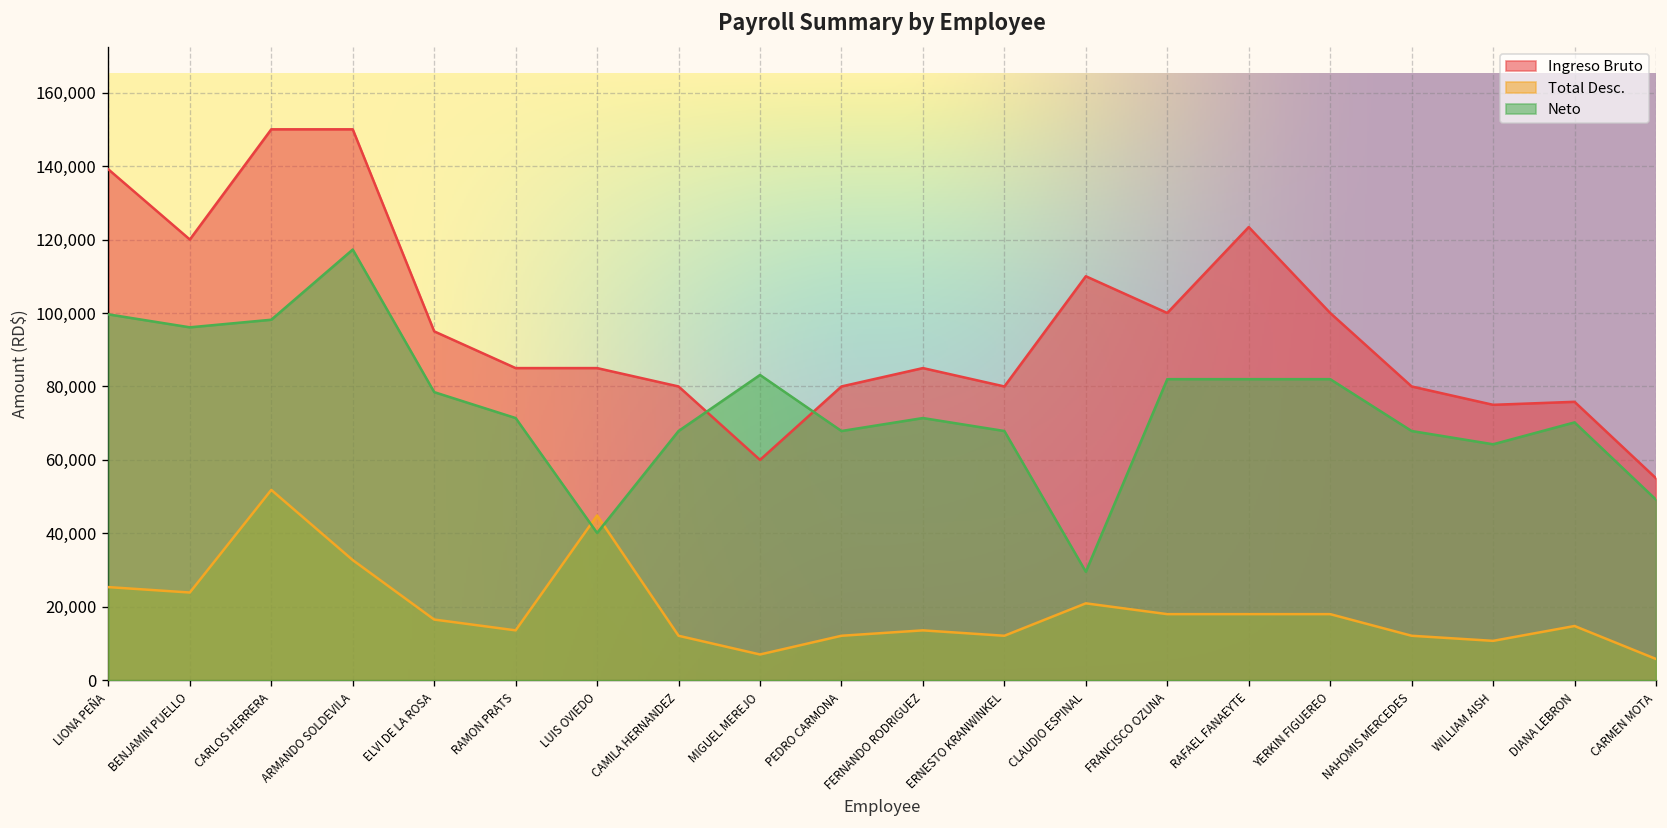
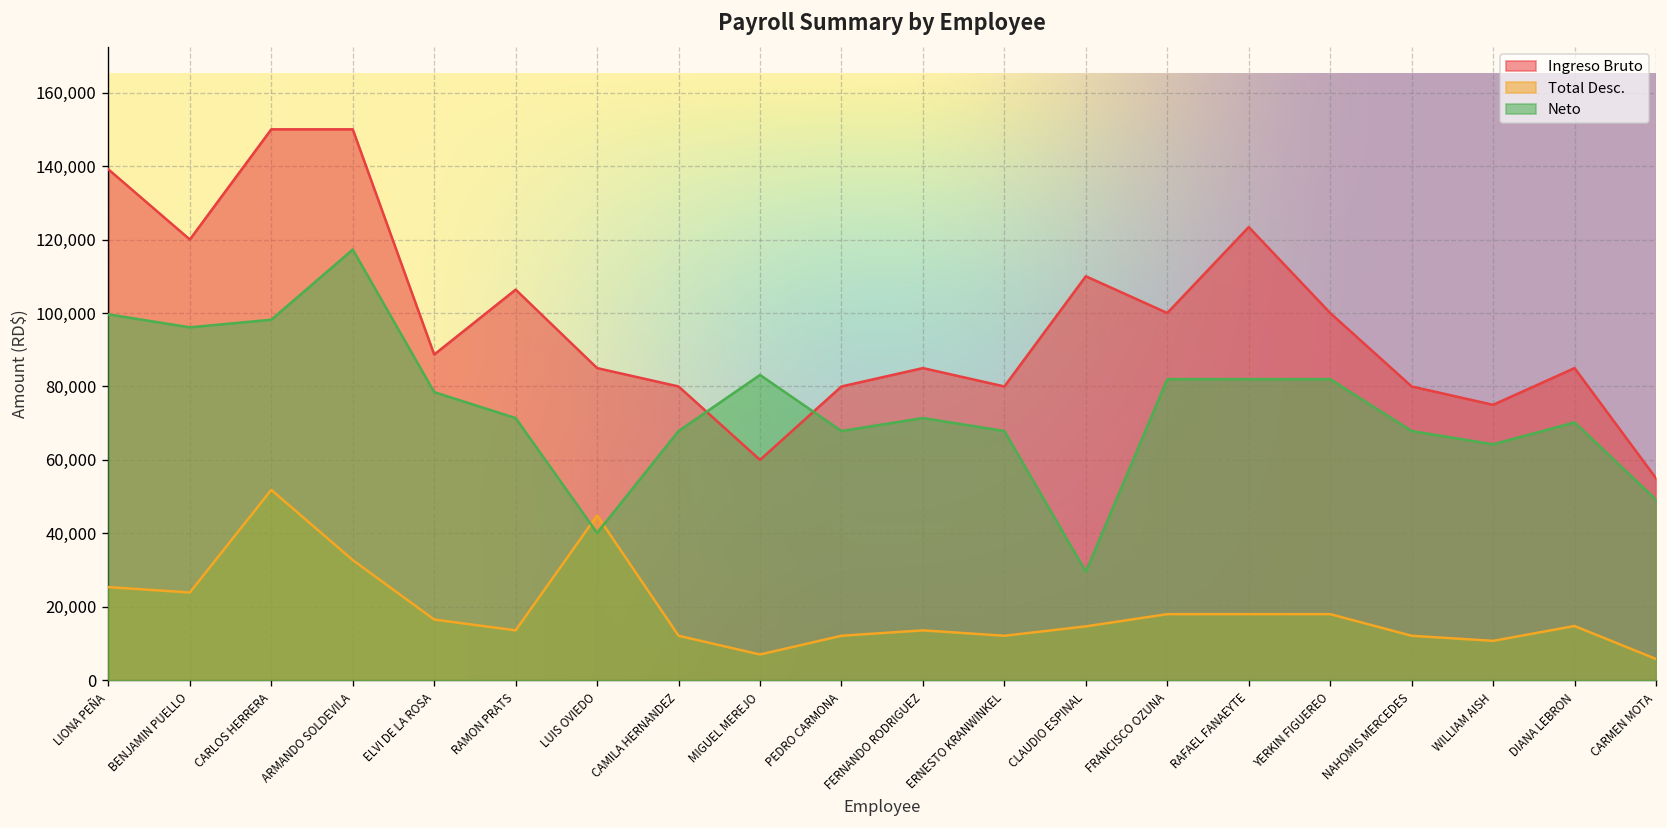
  {
    "Ingreso Bruto": {
      "LIONA PEÑA": "139,000",
      "BENJAMIN PUELLO": "120,000",
      "CARLOS HERRERA": "150,000",
      "ARMANDO SOLDEVILA": "150,000",
-     "ELVI DE LA ROSA": "95,000",
-     "RAMON PRATS": "85,000",
+     "ELVI DE LA ROSA": "89,000",
+     "RAMON PRATS": "106,000",
      "LUIS OVIEDO": "85,000",
      "CAMILA HERNANDEZ": "80,000",
      "MIGUEL MEREJO": "60,000",
      "PEDRO CARMONA": "80,000",
      "FERNANDO RODRIGUEZ": "85,000",
      "ERNESTO KRANWINKEL": "80,000",
      "CLAUDIO ESPINAL": "110,000",
      "FRANCISCO OZUNA": "100,000",
      "RAFAEL FANAEYTE": "123,000",
      "YERKIN FIGUEREO": "100,000",
      "NAHOMIS MERCEDES": "80,000",
      "WILLIAM AISH": "75,000",
-     "DIANA LEBRON": "76,000",
+     "DIANA LEBRON": "85,000",
      "CARMEN MOTA": "55,000"
    },
    "Total Desc.": {
      "LIONA PEÑA": "25,000",
      "BENJAMIN PUELLO": "24,000",
      "CARLOS HERRERA": "52,000",
      "ARMANDO SOLDEVILA": "33,000",
      "ELVI DE LA ROSA": "17,000",
      "RAMON PRATS": "14,000",
      "LUIS OVIEDO": "45,000",
      "CAMILA HERNANDEZ": "12,000",
      "MIGUEL MEREJO": "7,000",
      "PEDRO CARMONA": "12,000",
      "FERNANDO RODRIGUEZ": "14,000",
      "ERNESTO KRANWINKEL": "12,000",
-     "CLAUDIO ESPINAL": "21,000",
+     "CLAUDIO ESPINAL": "15,000",
      "FRANCISCO OZUNA": "18,000",
      "RAFAEL FANAEYTE": "18,000",
      "YERKIN FIGUEREO": "18,000",
      "NAHOMIS MERCEDES": "12,000",
      "WILLIAM AISH": "11,000",
      "DIANA LEBRON": "15,000",
      "CARMEN MOTA": "6,000"
    },
    "Neto": {
      "LIONA PEÑA": "100,000",
      "BENJAMIN PUELLO": "96,000",
      "CARLOS HERRERA": "98,000",
      "ARMANDO SOLDEVILA": "117,000",
      "ELVI DE LA ROSA": "78,000",
      "RAMON PRATS": "71,000",
      "LUIS OVIEDO": "40,000",
      "CAMILA HERNANDEZ": "68,000",
      "MIGUEL MEREJO": "83,000",
      "PEDRO CARMONA": "68,000",
      "FERNANDO RODRIGUEZ": "71,000",
      "ERNESTO KRANWINKEL": "68,000",
      "CLAUDIO ESPINAL": "30,000",
      "FRANCISCO OZUNA": "82,000",
      "RAFAEL FANAEYTE": "82,000",
      "YERKIN FIGUEREO": "82,000",
      "NAHOMIS MERCEDES": "68,000",
      "WILLIAM AISH": "64,000",
      "DIANA LEBRON": "70,000",
      "CARMEN MOTA": "49,000"
    }
  }
